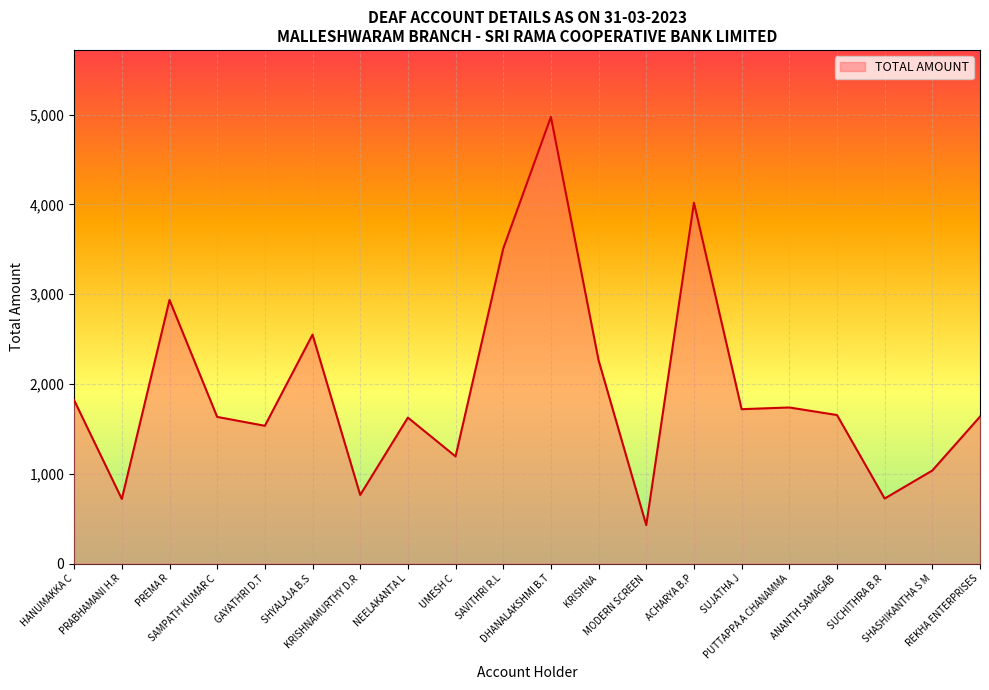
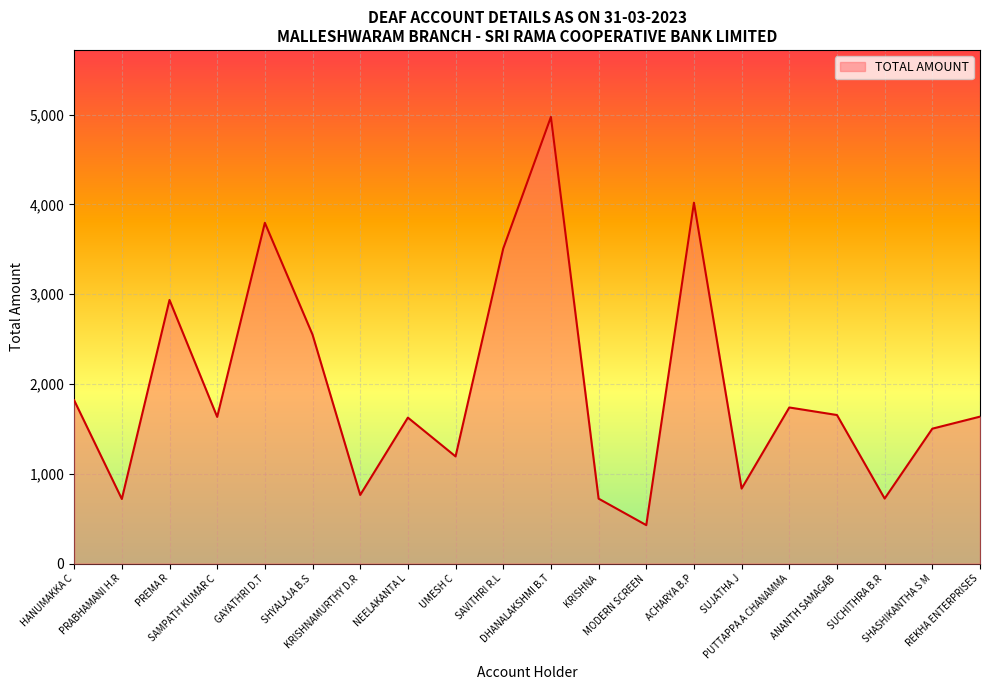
  {
    "HANUMAKKA C": "1,800",
    "PRABHAMANI H.R": "700",
    "PREMA R": "2,900",
    "SAMPATH KUMAR C": "1,600",
-   "GAYATHRI D.T": "1,500",
+   "GAYATHRI D.T": "3,800",
    "SHYALAJA B.S": "2,500",
    "KRISHNAMURTHY D.R": "800",
    "NEELAKANTA L": "1,600",
    "UMESH C": "1,200",
    "SAVITHRI R.L": "3,500",
    "DHANALAKSHMI B.T": "5,000",
-   "KRISHNA": "2,300",
+   "KRISHNA": "700",
    "MODERN SCREEN": "400",
    "ACHARYA B.P": "4,000",
-   "SUJATHA J": "1,700",
+   "SUJATHA J": "800",
    "PUTTAPPA A CHANAMMA": "1,700",
    "ANANTH SAMAGAB": "1,700",
    "SUCHITHRA B.R": "700",
-   "SHASHIKANTHA S M": "1,000",
+   "SHASHIKANTHA S M": "1,500",
    "REKHA ENTERPRISES": "1,600"
  }
